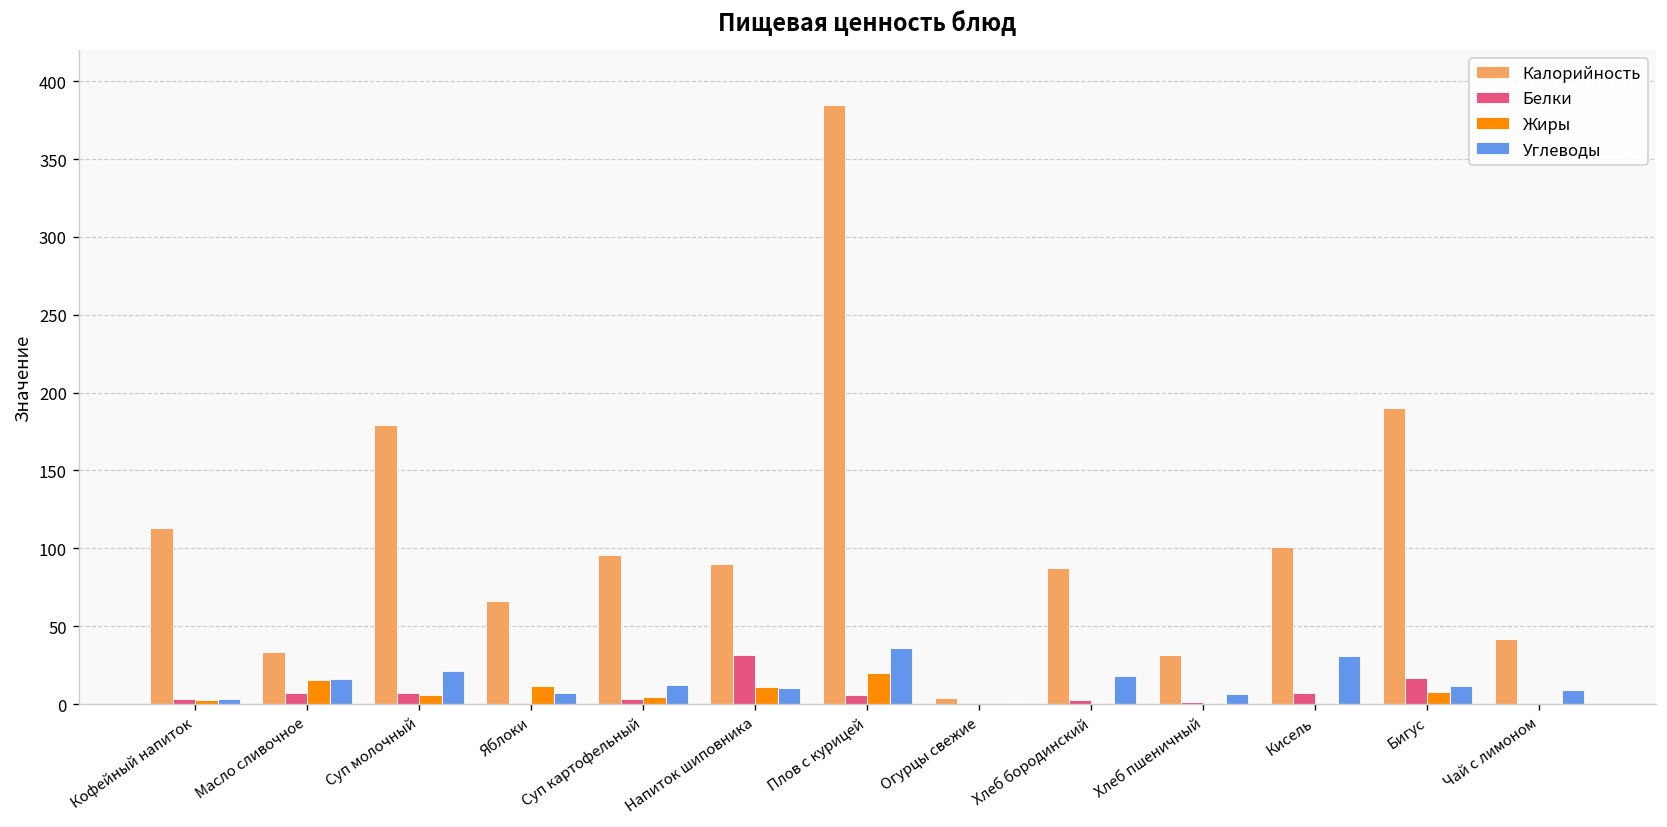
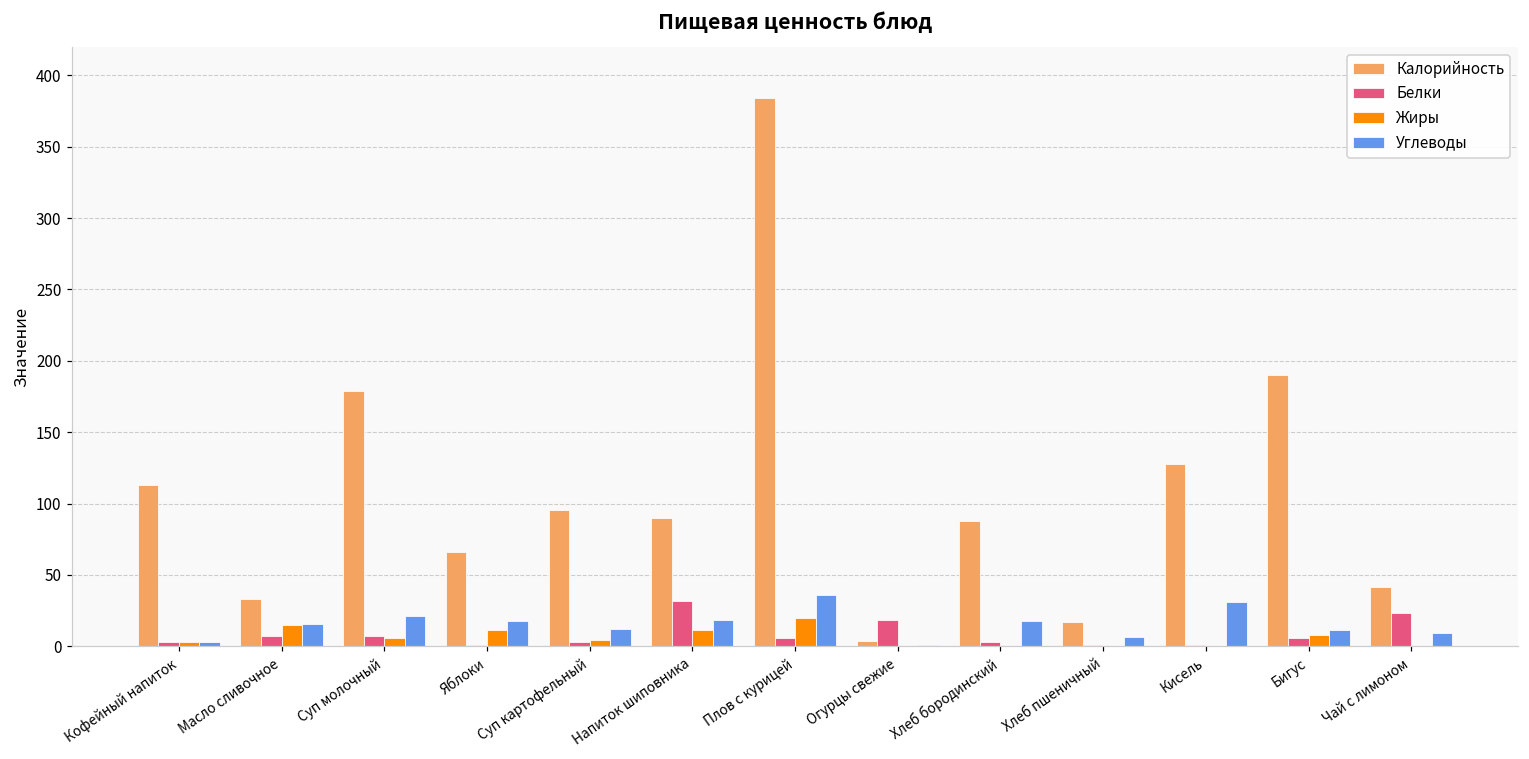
  {
    "Калорийность": {
      "Кофейный напиток": 113,
      "Масло сливочное": 33,
      "Суп молочный": 179,
      "Яблоки": 66,
      "Суп картофельный": 96,
      "Напиток шиповника": 90,
      "Плов с курицей": 385,
      "Огурцы свежие": 4,
      "Хлеб бородинский": 88,
-     "Хлеб пшеничный": 32,
-     "Кисель": 101,
+     "Хлеб пшеничный": 17,
+     "Кисель": 128,
      "Бигус": 190,
      "Чай с лимоном": 42
    },
    "Белки": {
      "Кофейный напиток": 3,
      "Масло сливочное": 7,
      "Суп молочный": 7,
      "Суп картофельный": 3,
      "Напиток шиповника": 32,
      "Плов с курицей": 6,
-     "Огурцы свежие": 0,
+     "Огурцы свежие": 18,
      "Хлеб бородинский": 3,
-     "Кисель": 7,
-     "Бигус": 17,
-     "Чай с лимоном": 0
+     "Кисель": 1,
+     "Бигус": 6,
+     "Чай с лимоном": 23
    },
    "Жиры": {
      "Кофейный напиток": 3,
      "Масло сливочное": 15,
      "Суп молочный": 6,
      "Яблоки": 12,
      "Суп картофельный": 5,
      "Напиток шиповника": 11,
      "Плов с курицей": 20,
      "Бигус": 8
    },
    "Углеводы": {
      "Кофейный напиток": 3,
      "Масло сливочное": 16,
      "Суп молочный": 21,
-     "Яблоки": 7,
+     "Яблоки": 18,
      "Суп картофельный": 12,
-     "Напиток шиповника": 10,
+     "Напиток шиповника": 19,
      "Плов с курицей": 36,
      "Хлеб бородинский": 18,
      "Хлеб пшеничный": 7,
      "Кисель": 31,
      "Бигус": 12,
      "Чай с лимоном": 9
    }
  }
